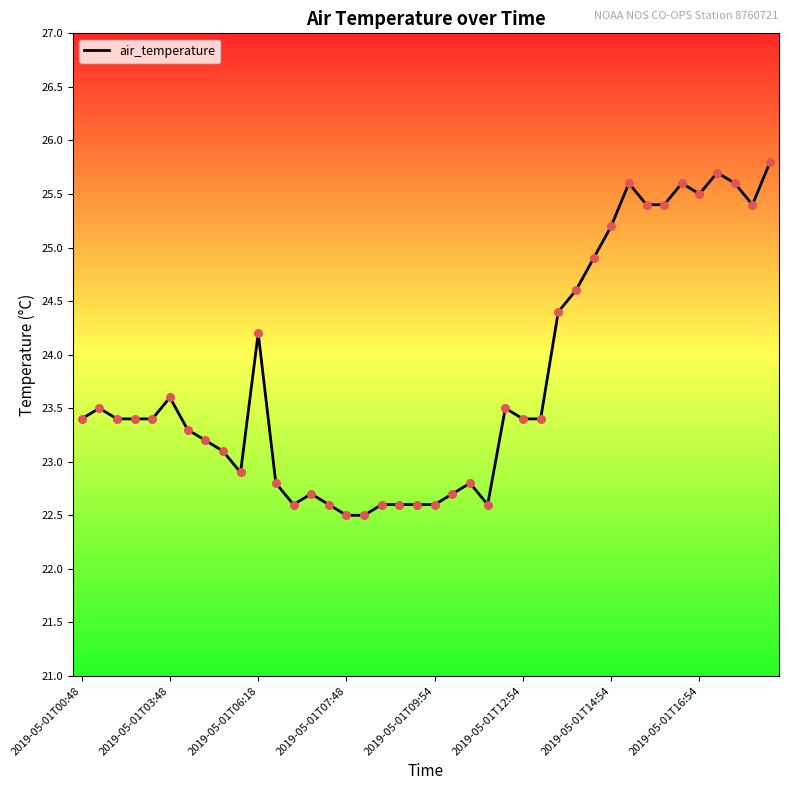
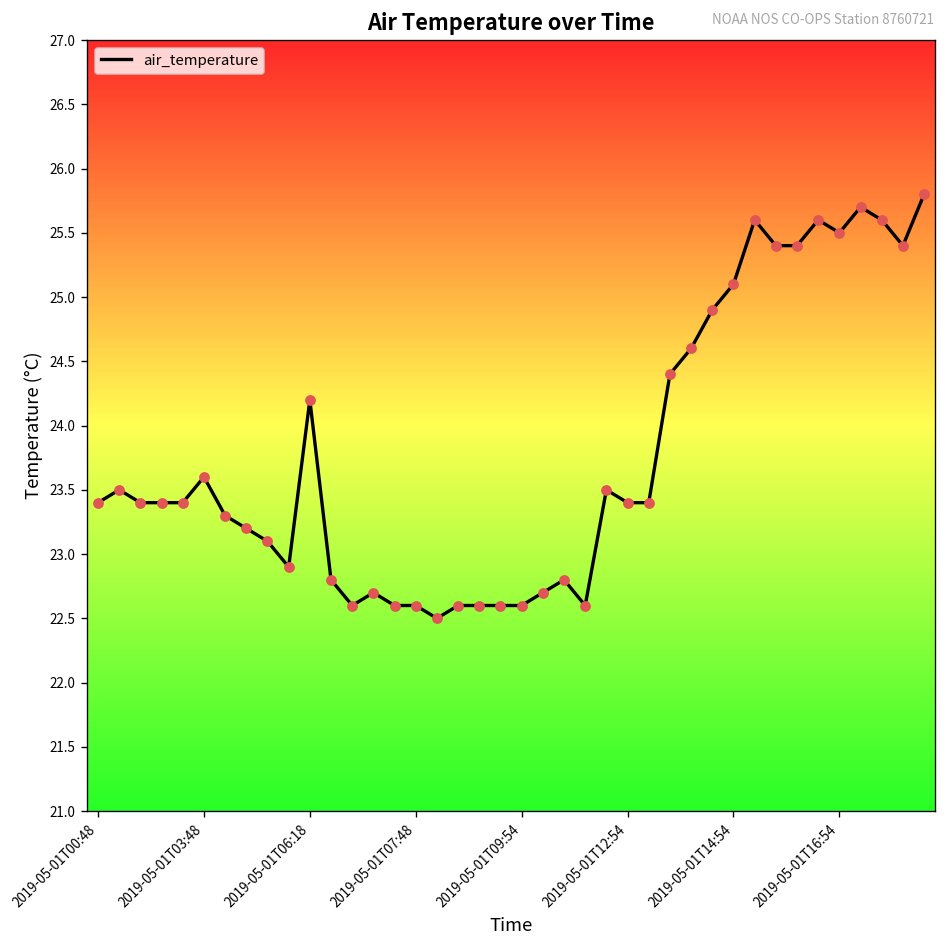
  {
    "2019-05-01T00:48": 23.4,
    "2019-05-01T03:48": 23.6,
    "2019-05-01T06:18": 24.2,
-   "2019-05-01T07:48": 22.5,
+   "2019-05-01T07:48": 22.6,
    "2019-05-01T09:54": 22.6,
    "2019-05-01T12:54": 23.4,
-   "2019-05-01T14:54": 25.2,
+   "2019-05-01T14:54": 25.1,
    "2019-05-01T16:54": 25.5
  }
